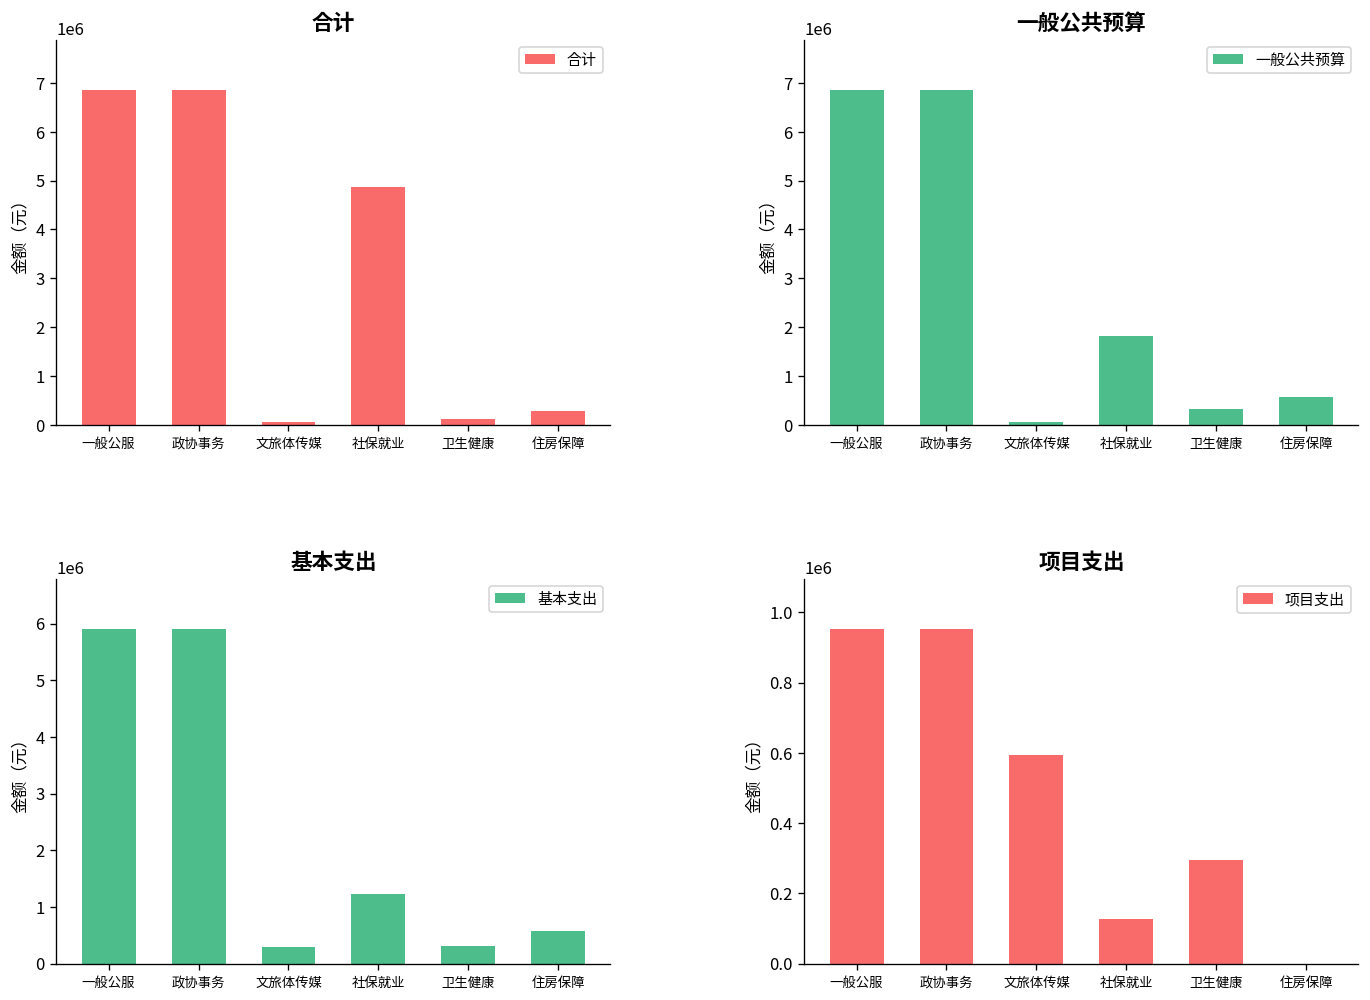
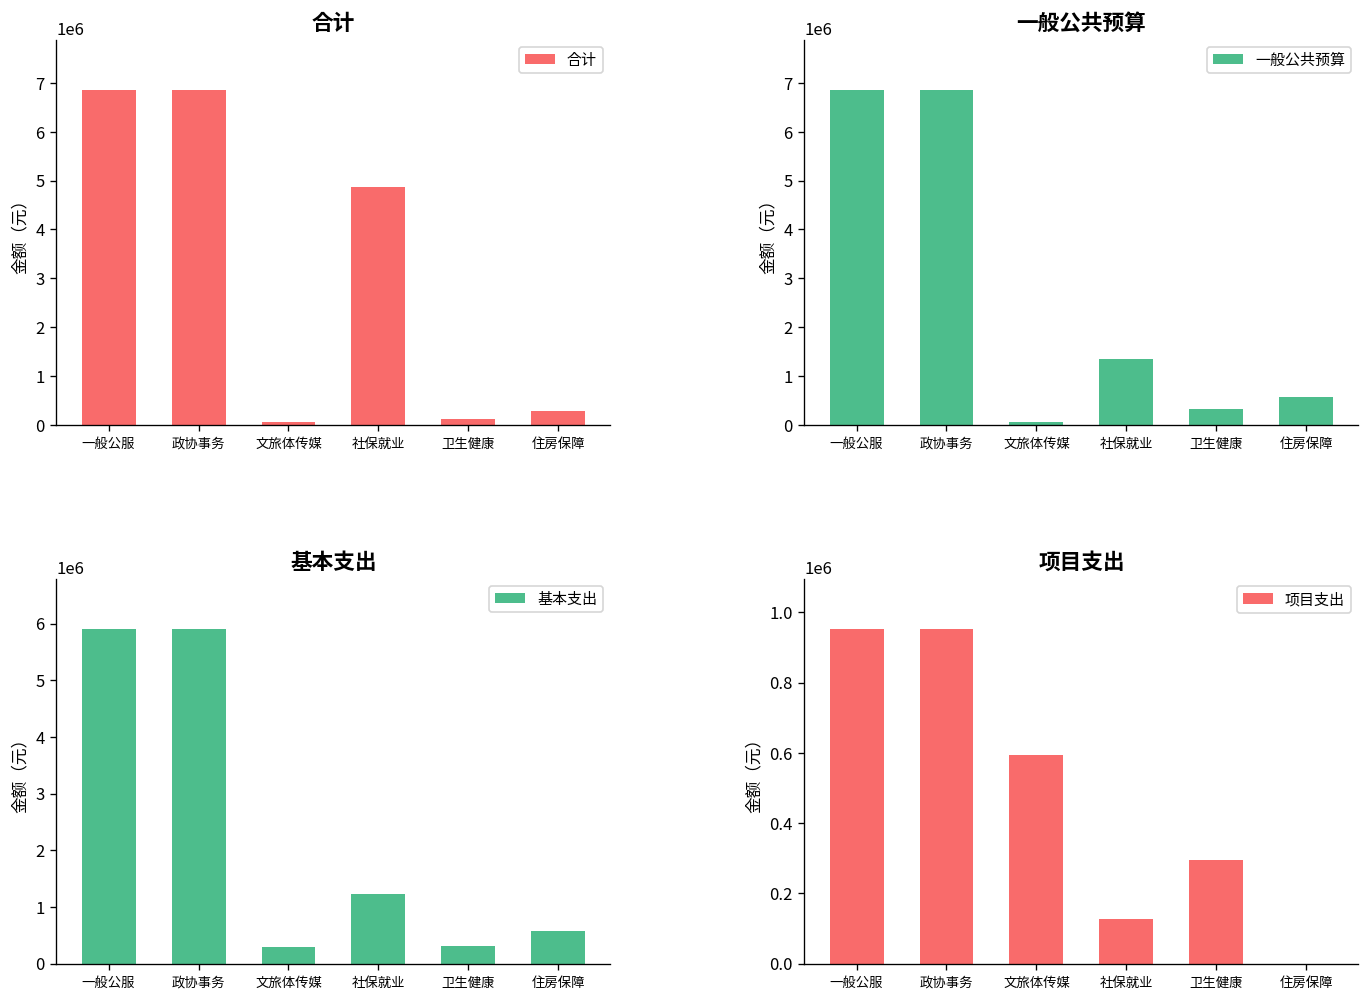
  {
    "合计": {
      "一般公服": 6900000,
      "政协事务": 6900000,
      "社保就业": 4900000,
      "卫生健康": 100000,
      "住房保障": 300000
    },
    "一般公共预算": {
      "一般公服": 6900000,
      "政协事务": 6900000,
-     "社保就业": 1800000,
+     "社保就业": 1300000,
      "卫生健康": 300000,
      "住房保障": 600000
    },
    "基本支出": {
      "一般公服": 5900000,
      "政协事务": 5900000,
      "文旅体传媒": 300000,
      "社保就业": 1200000,
      "卫生健康": 300000,
      "住房保障": 600000
    },
    "项目支出": {
      "一般公服": 950000,
      "政协事务": 950000,
      "文旅体传媒": 590000,
      "社保就业": 130000,
      "卫生健康": 290000,
      "住房保障": 0
    }
  }
